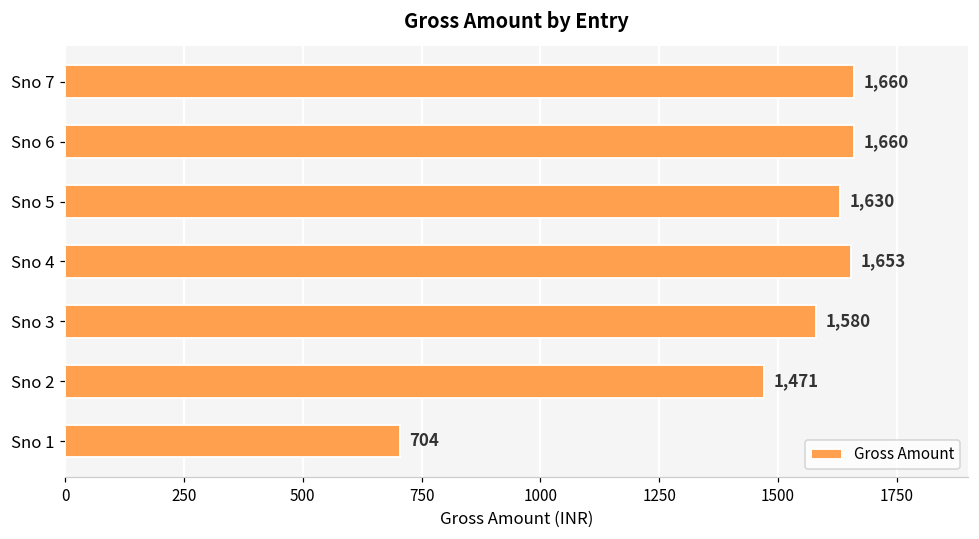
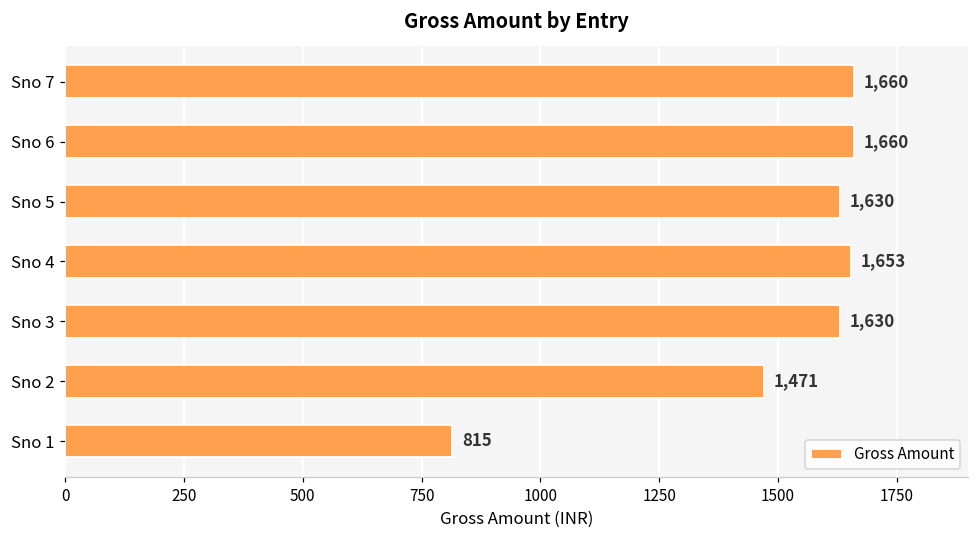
  {
    "Sno 7": "1,660",
    "Sno 6": "1,660",
    "Sno 5": "1,630",
    "Sno 4": "1,653",
-   "Sno 3": "1,580",
+   "Sno 3": "1,630",
    "Sno 2": "1,471",
-   "Sno 1": "704"
+   "Sno 1": "815"
  }
